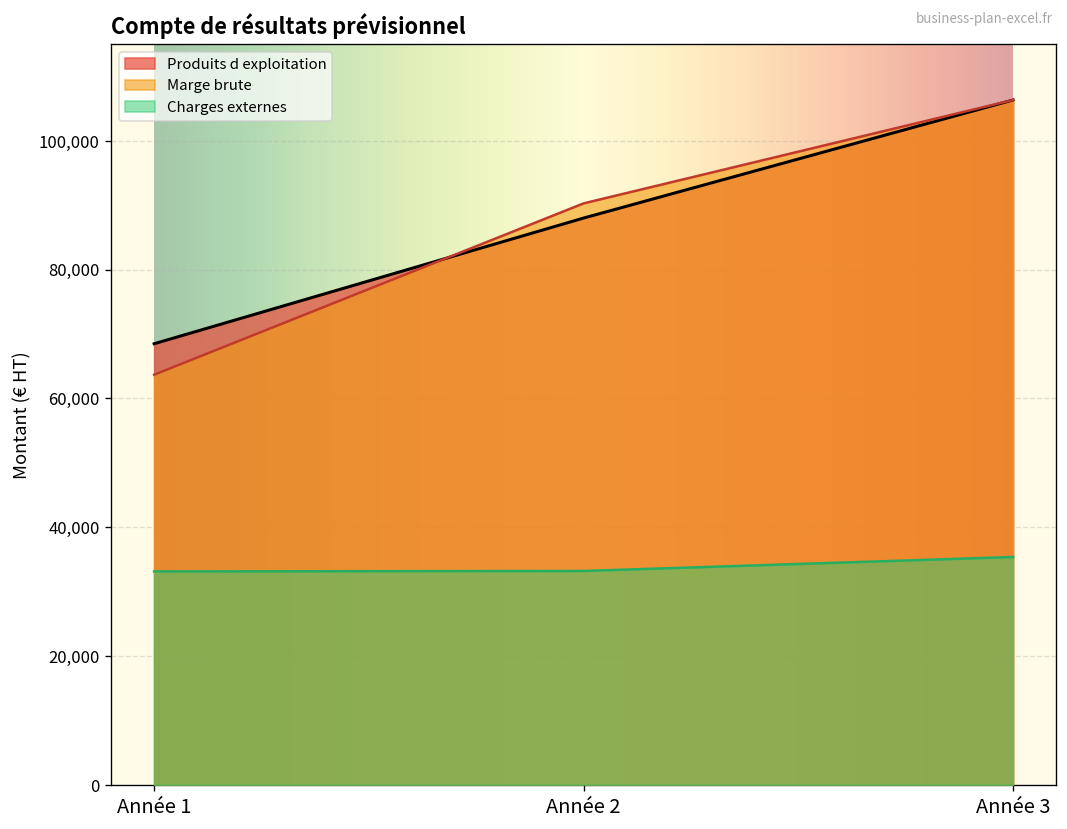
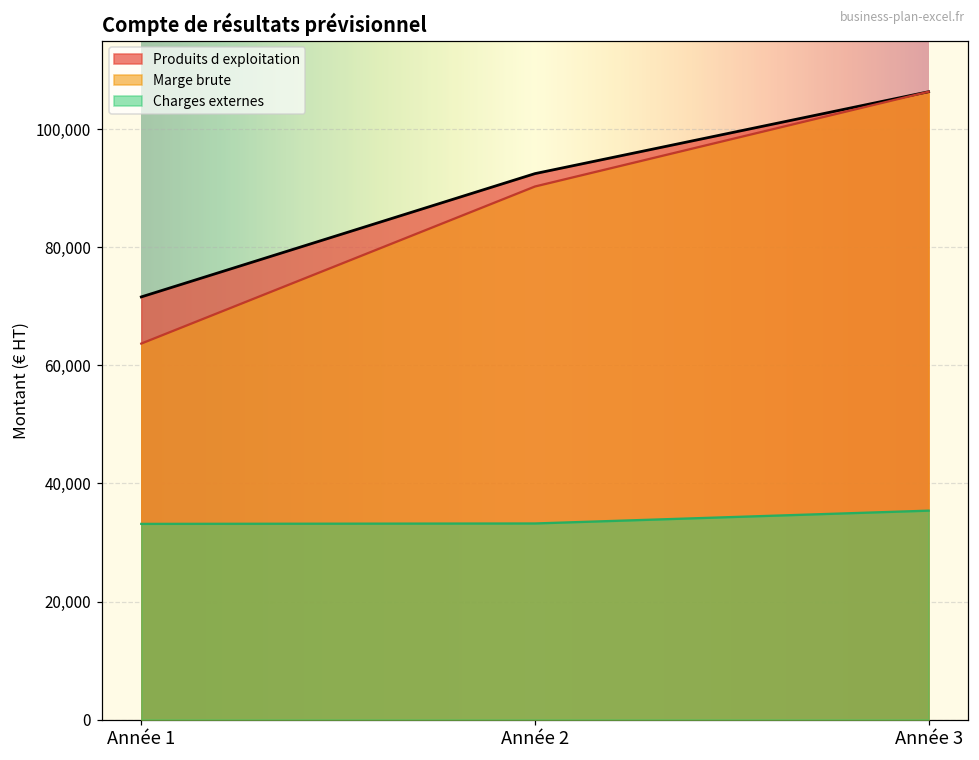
  {
    "Produits d exploitation": {
-     "Année 1": "69,000",
-     "Année 2": "88,000"
+     "Année 1": "72,000",
+     "Année 2": "92,000"
    },
    "Marge brute": {
      "Année 1": "64,000",
      "Année 2": "90,000"
    },
    "Charges externes": {
      "Année 1": "33,000",
      "Année 2": "33,000",
      "Année 3": "35,000"
    }
  }
